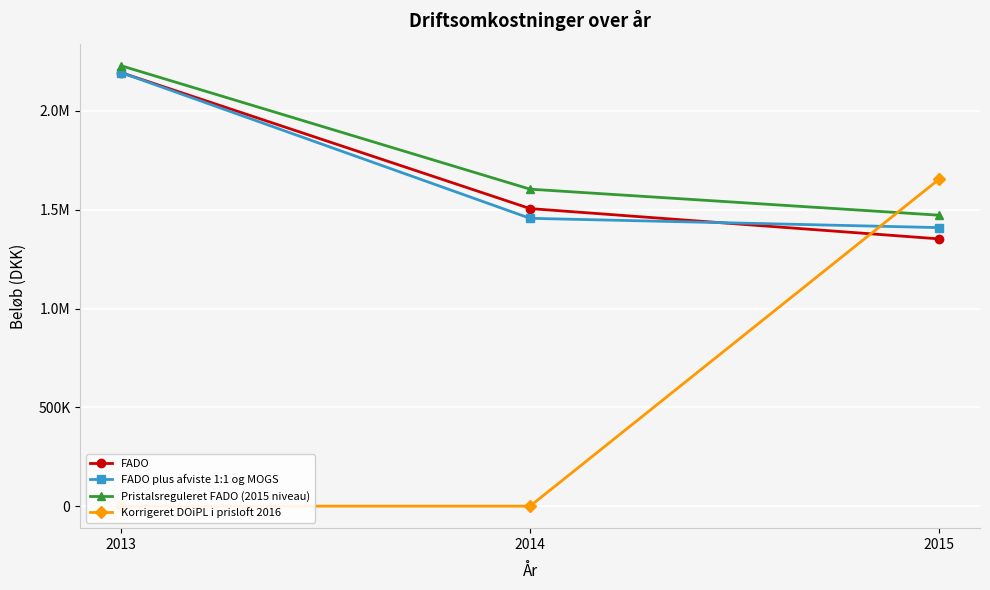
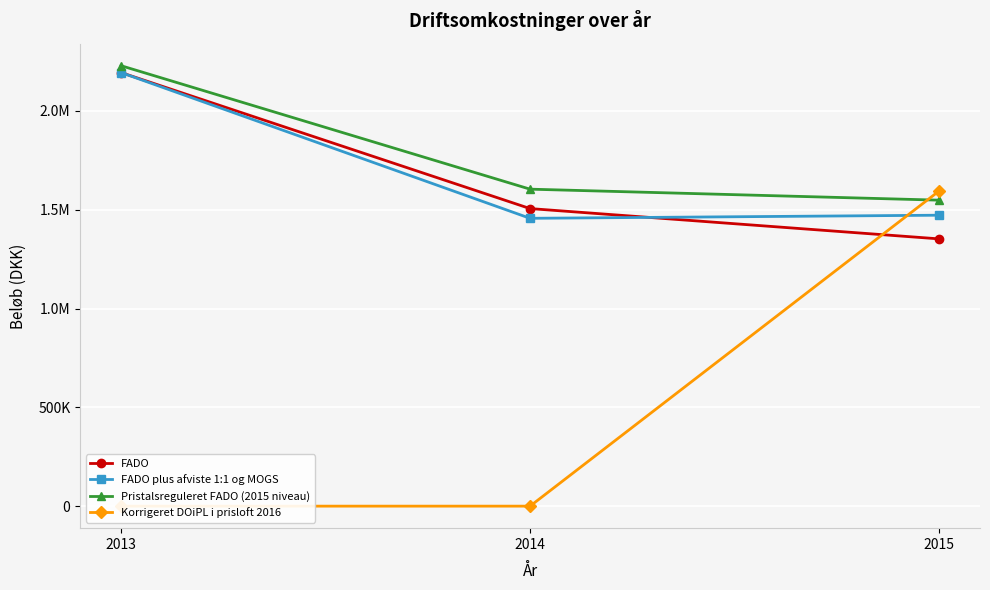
  {
    "FADO": {
      "2014": 1510000,
      "2015": 1350000
    },
    "FADO plus afviste 1:1 og MOGS": {
      "2014": 1460000,
-     "2015": 1410000
+     "2015": 1470000
    },
    "Pristalsreguleret FADO (2015 niveau)": {
      "2013": 2230000,
      "2014": 1600000,
-     "2015": 1470000
+     "2015": 1550000
    },
    "Korrigeret DOiPL i prisloft 2016": {
      "2014": 0,
-     "2015": 1650000
+     "2015": 1600000
    }
  }
